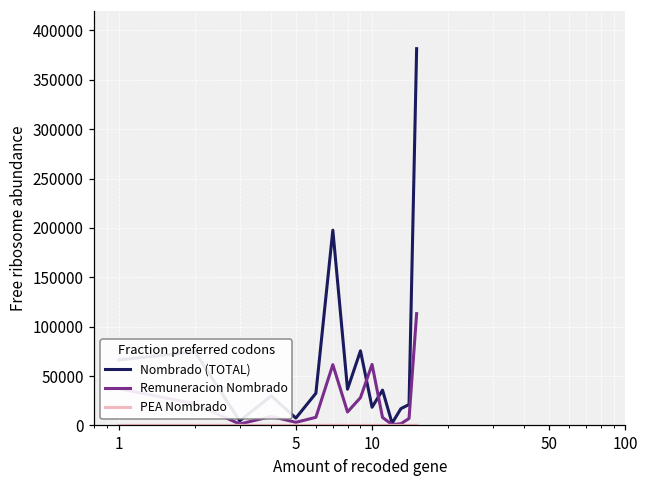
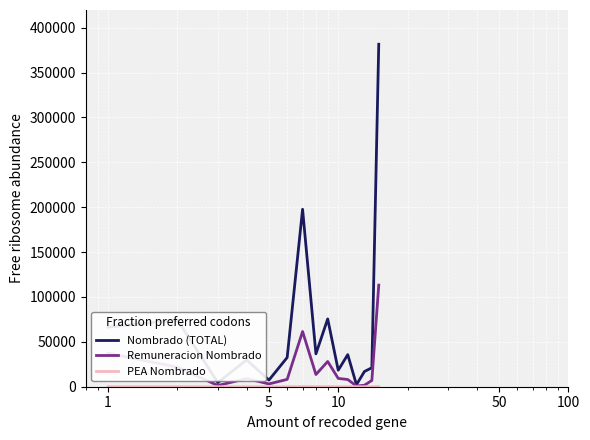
  {
    "Nombrado (TOTAL)": {
      "5": 10000,
      "10": 20000
    },
    "Remuneracion Nombrado": {
      "5": 0,
-     "10": 60000
+     "10": 10000
    },
    "PEA Nombrado": {
      "1": 0,
      "5": 0,
      "10": 0
    }
  }
